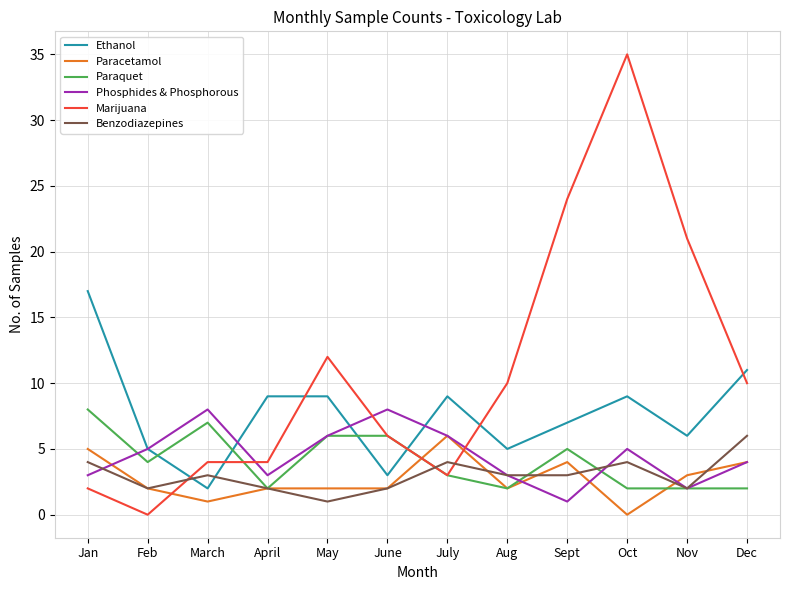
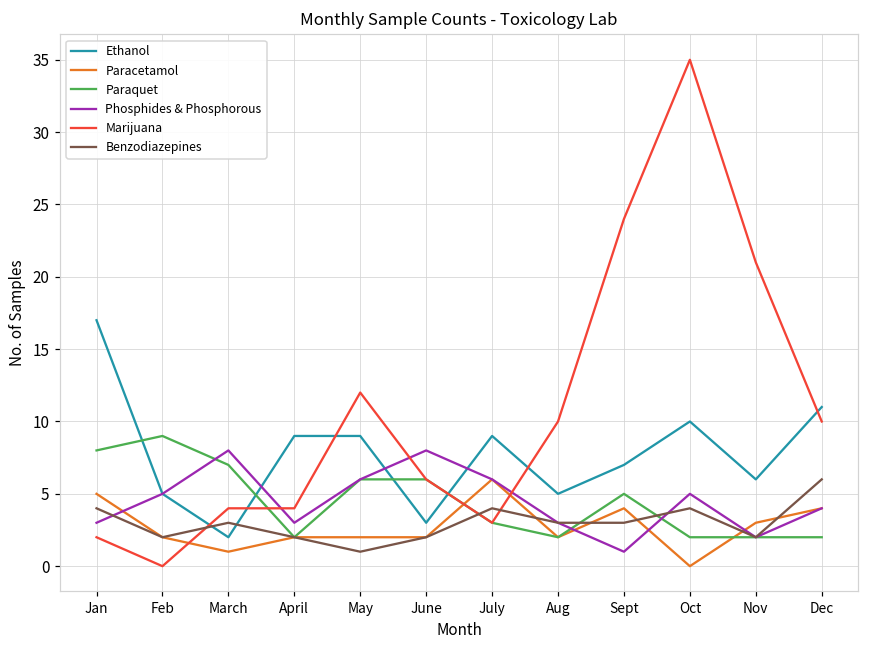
  {
    "Ethanol": {
      "Jan": 17,
      "March": 2,
      "April": 9,
      "May": 9,
      "June": 3,
      "July": 9,
      "Aug": 5,
      "Sept": 7,
-     "Oct": 9,
+     "Oct": 10,
      "Nov": 6,
      "Dec": 11
    },
    "Paraquet": {
      "Jan": 8,
-     "Feb": 4,
+     "Feb": 9,
      "March": 7,
      "Sept": 5,
      "Oct": 2,
      "Dec": 2
    },
    "Phosphides & Phosphorous": {
      "Jan": 3,
      "March": 8,
      "April": 3,
      "June": 8,
      "Sept": 1,
      "Oct": 5
    },
    "Benzodiazepines": {
      "Jan": 4,
      "March": 3,
      "May": 1,
      "July": 4,
      "Sept": 3,
      "Oct": 4,
      "Dec": 6
    }
  }
